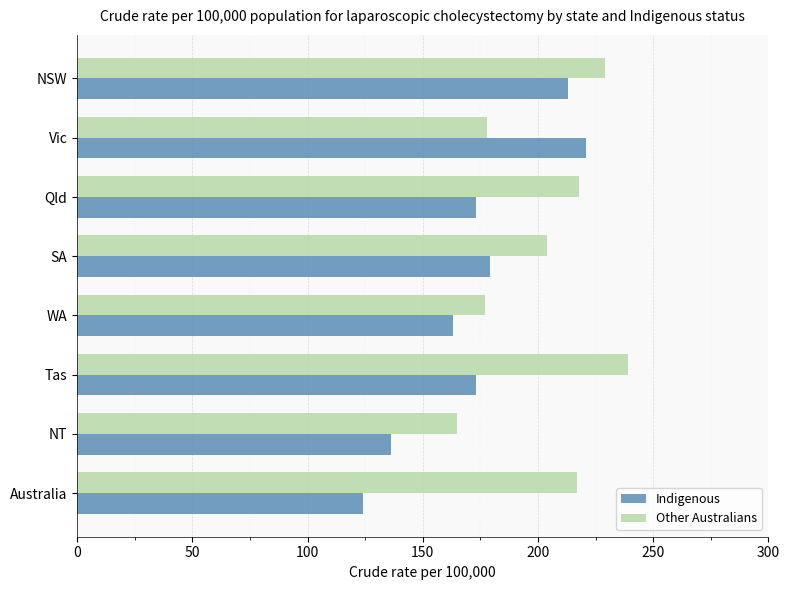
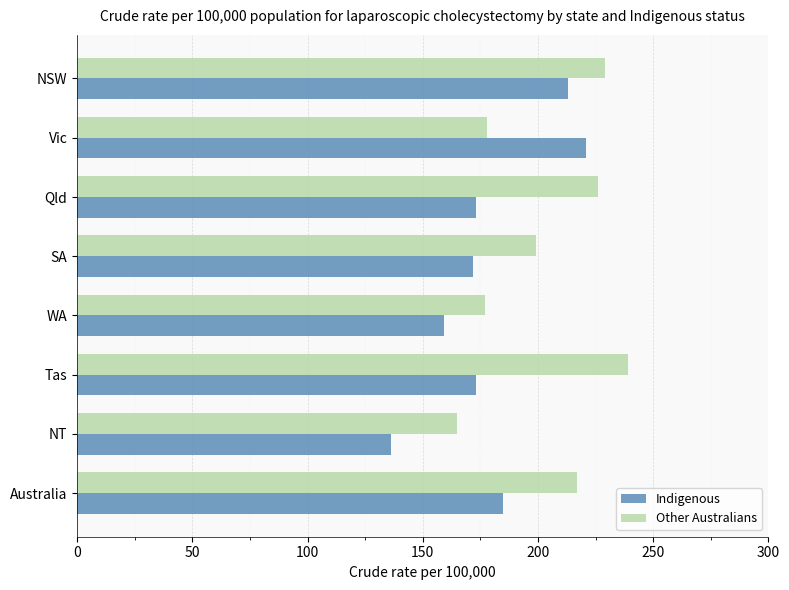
  {
    "Indigenous": {
      "NSW": 213,
      "Vic": 221,
      "Qld": 173,
-     "SA": 179,
-     "WA": 163,
+     "SA": 172,
+     "WA": 159,
      "Tas": 173,
      "NT": 136,
-     "Australia": 124
+     "Australia": 185
    },
    "Other Australians": {
      "NSW": 229,
      "Vic": 178,
-     "Qld": 218,
-     "SA": 204,
+     "Qld": 226,
+     "SA": 199,
      "WA": 177,
      "Tas": 239,
      "NT": 165,
      "Australia": 217
    }
  }
